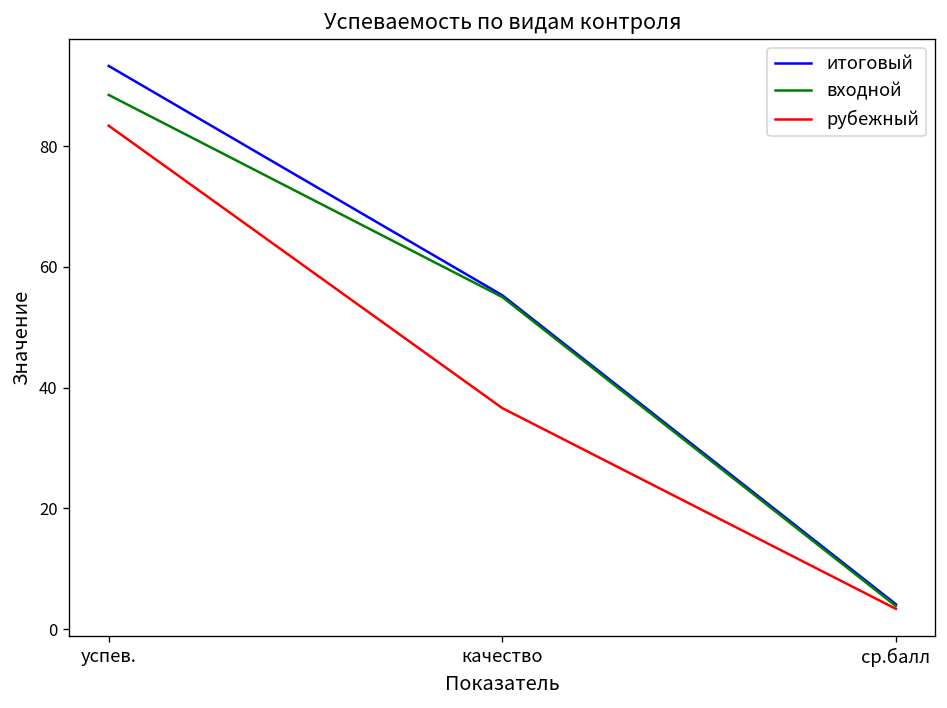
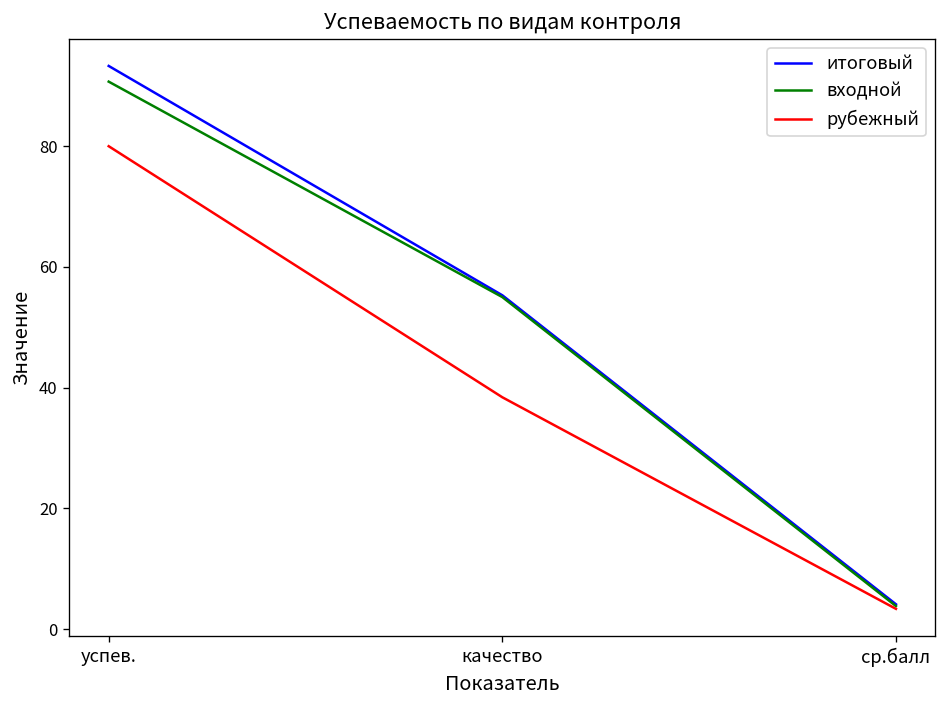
  {
    "итоговый": {
      "успев.": 93
    },
    "входной": {
-     "успев.": 89
+     "успев.": 91
    },
    "рубежный": {
-     "успев.": 83,
-     "качество": 37
+     "успев.": 80,
+     "качество": 38
    }
  }
